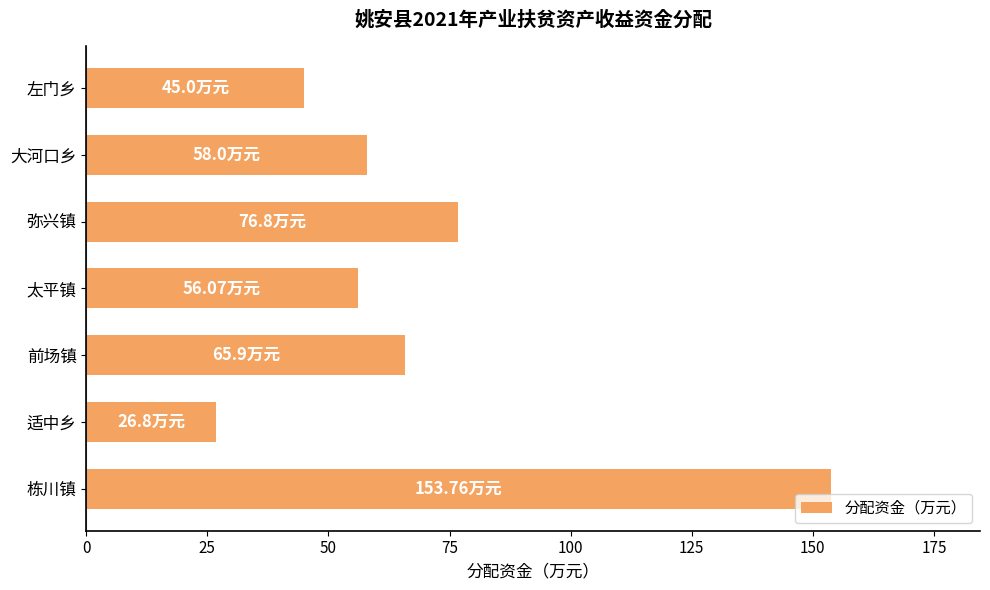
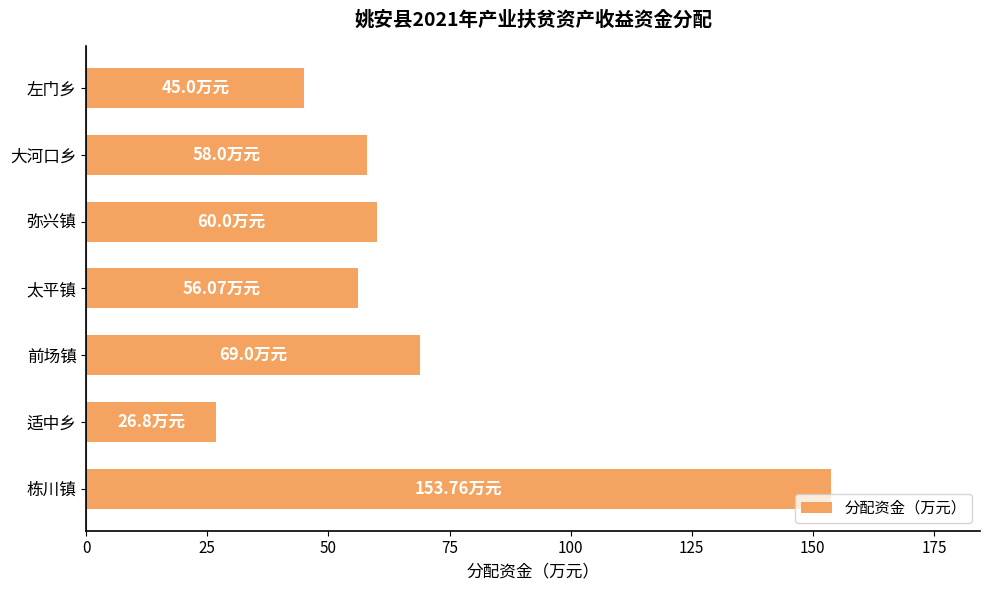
  {
    "左门乡": 45.0,
    "大河口乡": 58.0,
-   "弥兴镇": 76.8,
+   "弥兴镇": 60.0,
    "太平镇": 56.07,
-   "前场镇": 65.9,
+   "前场镇": 69.0,
    "适中乡": 26.8,
    "栋川镇": 153.76
  }
